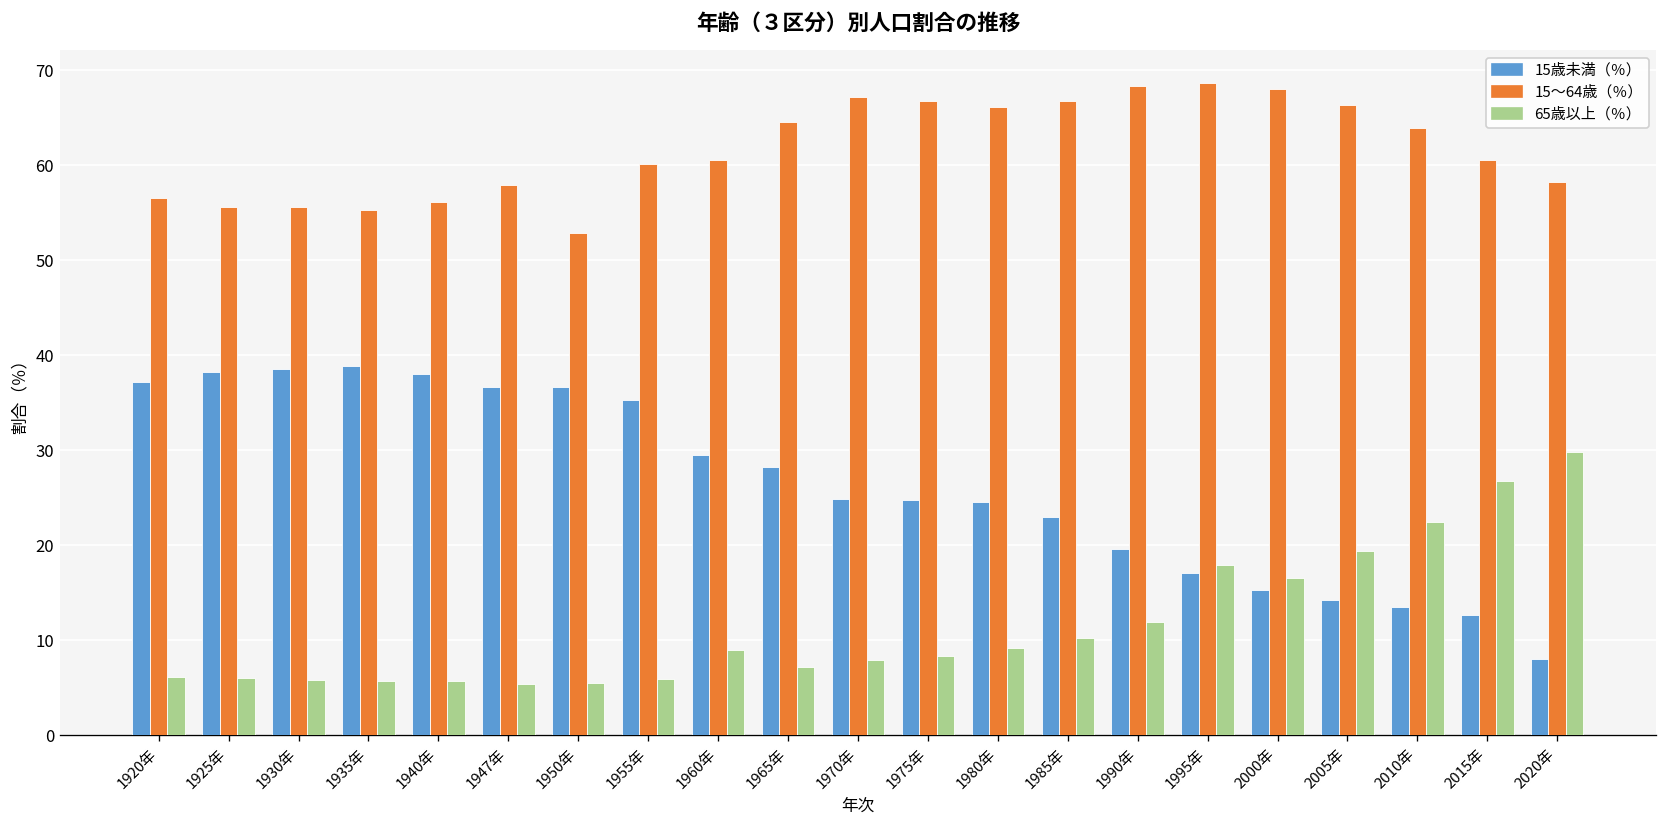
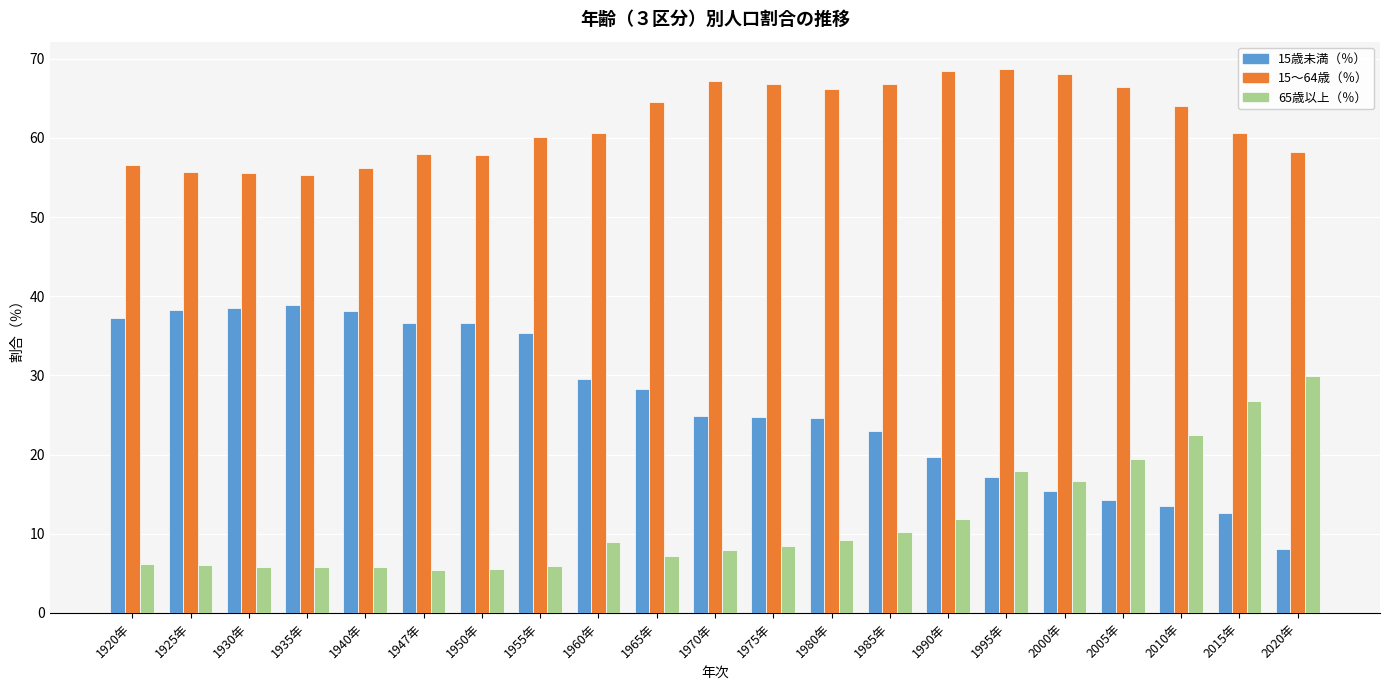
  {
    "15歳未満（％）": {
      "1920年": 37,
      "1925年": 38,
      "1930年": 39,
      "1935年": 39,
      "1940年": 38,
      "1947年": 37,
      "1950年": 37,
      "1955年": 35,
      "1960年": 30,
      "1965年": 28,
      "1970年": 25,
      "1975年": 25,
      "1980年": 25,
      "1985年": 23,
      "1990年": 20,
      "1995年": 17,
      "2000年": 15,
      "2005年": 14,
      "2010年": 14,
      "2015年": 13,
      "2020年": 8
    },
    "15～64歳（％）": {
      "1920年": 57,
      "1925年": 56,
      "1930年": 56,
      "1935年": 55,
      "1940年": 56,
      "1947年": 58,
-     "1950年": 53,
+     "1950年": 58,
      "1955年": 60,
      "1960年": 61,
      "1965年": 65,
      "1970年": 67,
      "1975年": 67,
      "1980年": 66,
      "1985年": 67,
      "1990年": 68,
      "1995年": 69,
      "2000年": 68,
      "2005年": 66,
      "2010年": 64,
      "2015年": 61,
      "2020年": 58
    },
    "65歳以上（％）": {
      "1920年": 6,
      "1925年": 6,
      "1930年": 6,
      "1935年": 6,
      "1940年": 6,
      "1947年": 5,
      "1950年": 6,
      "1955年": 6,
      "1960年": 9,
      "1965年": 7,
      "1970年": 8,
      "1975年": 8,
      "1980年": 9,
      "1985年": 10,
      "1990年": 12,
      "1995年": 18,
      "2000年": 17,
      "2005年": 19,
      "2010年": 23,
      "2015年": 27,
      "2020年": 30
    }
  }
